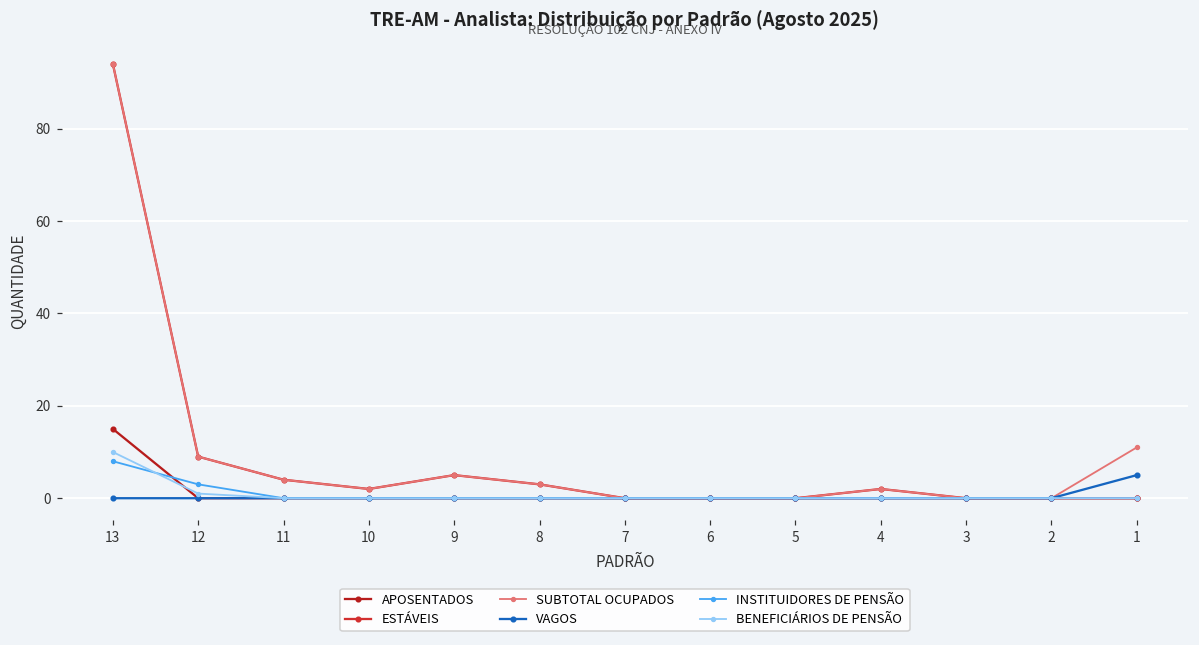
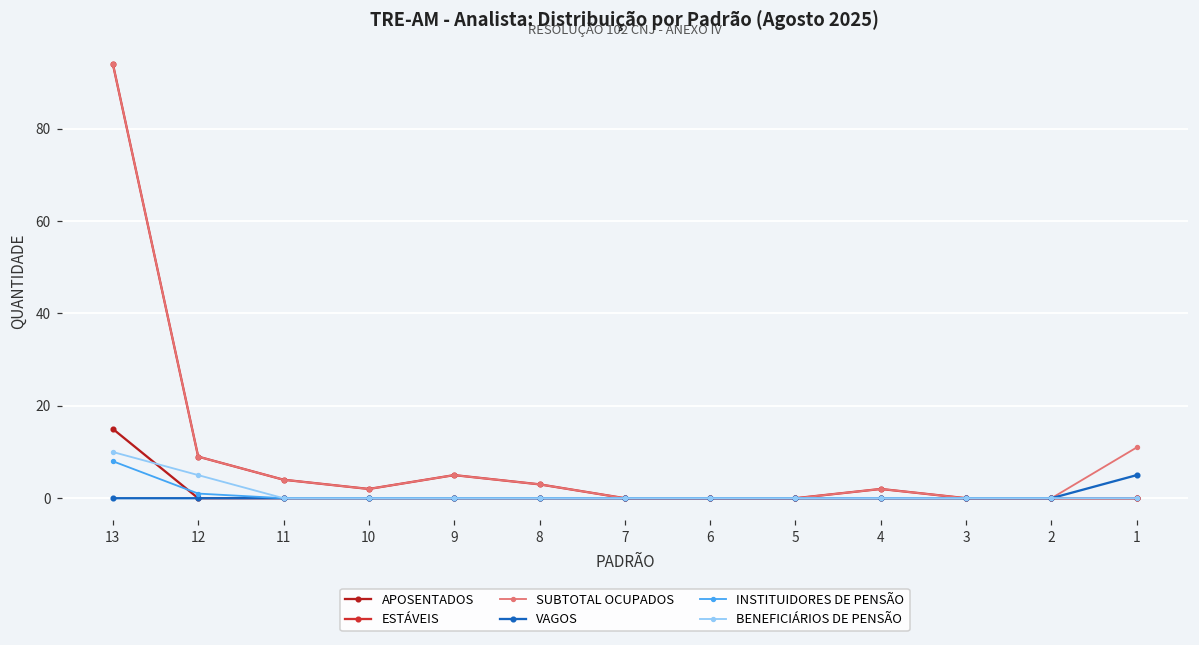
  {
    "SUBTOTAL OCUPADOS": {
      "1": 11
    },
    "VAGOS": {
      "13": 0,
      "1": 5
    },
    "INSTITUIDORES DE PENSÃO": {
      "13": 8,
-     "12": 3
+     "12": 1
    },
    "BENEFICIÁRIOS DE PENSÃO": {
      "13": 10,
-     "12": 1
+     "12": 5
    }
  }
